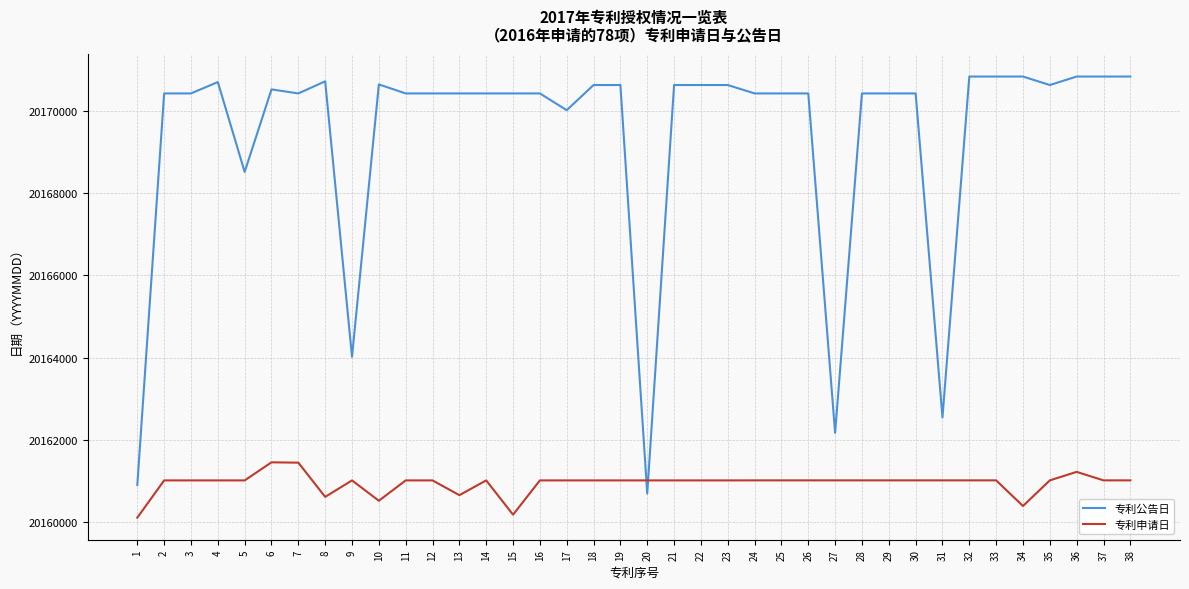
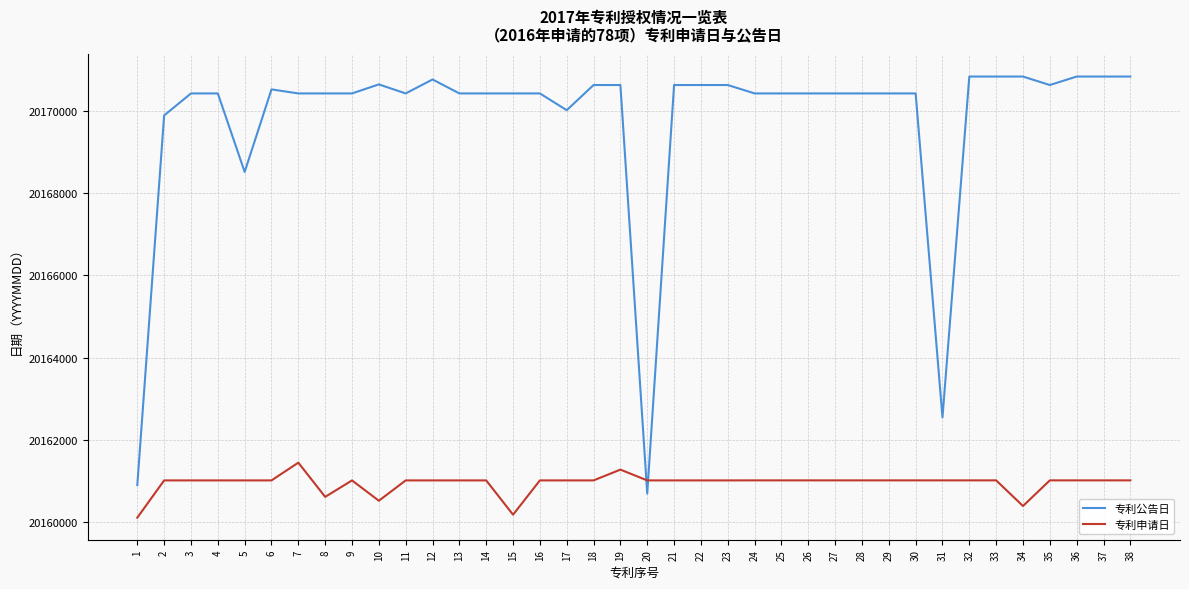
  {
    "专利公告日": {
      "1": 20160900,
-     "2": 20170400,
+     "2": 20169900,
      "3": 20170400,
-     "4": 20170700,
+     "4": 20170400,
      "5": 20168500,
      "6": 20170500,
      "7": 20170400,
-     "8": 20170700,
-     "9": 20164000,
+     "8": 20170400,
+     "9": 20170400,
      "10": 20170600,
      "11": 20170400,
-     "12": 20170400,
+     "12": 20170800,
      "13": 20170400,
      "14": 20170400,
      "15": 20170400,
      "16": 20170400,
      "17": 20170000,
      "18": 20170600,
      "19": 20170600,
      "20": 20160700,
      "21": 20170600,
      "22": 20170600,
      "23": 20170600,
      "24": 20170400,
      "25": 20170400,
      "26": 20170400,
-     "27": 20162200,
+     "27": 20170400,
      "28": 20170400,
      "29": 20170400,
      "30": 20170400,
      "31": 20162600,
      "32": 20170800,
      "33": 20170800,
      "34": 20170800,
      "35": 20170600,
      "36": 20170800,
      "37": 20170800,
      "38": 20170800
    },
    "专利申请日": {
      "1": 20160100,
      "2": 20161000,
      "3": 20161000,
      "4": 20161000,
      "5": 20161000,
-     "6": 20161500,
+     "6": 20161000,
      "7": 20161500,
      "8": 20160600,
      "9": 20161000,
      "10": 20160500,
      "11": 20161000,
      "12": 20161000,
-     "13": 20160700,
+     "13": 20161000,
      "14": 20161000,
      "15": 20160200,
      "16": 20161000,
      "17": 20161000,
      "18": 20161000,
-     "19": 20161000,
+     "19": 20161300,
      "20": 20161000,
      "21": 20161000,
      "22": 20161000,
      "23": 20161000,
      "24": 20161000,
      "25": 20161000,
      "26": 20161000,
      "27": 20161000,
      "28": 20161000,
      "29": 20161000,
      "30": 20161000,
      "31": 20161000,
      "32": 20161000,
      "33": 20161000,
      "34": 20160400,
      "35": 20161000,
-     "36": 20161200,
+     "36": 20161000,
      "37": 20161000,
      "38": 20161000
    }
  }
